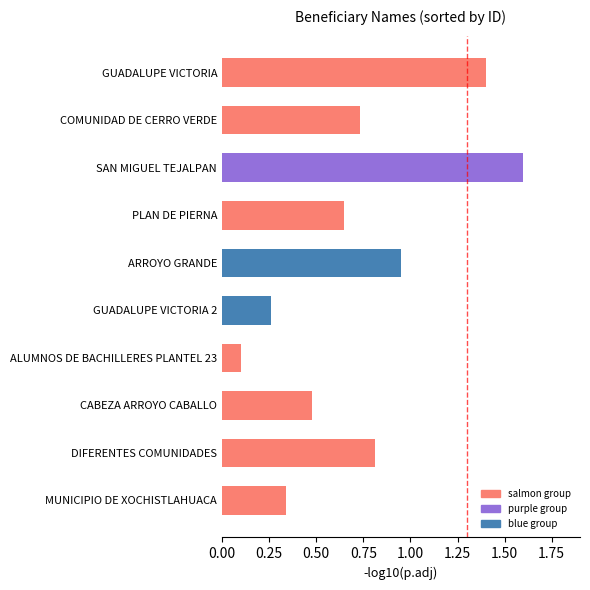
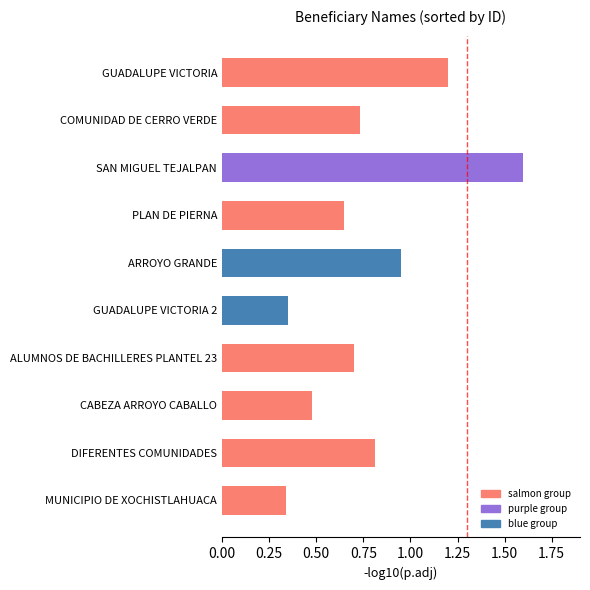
  {
-   "GUADALUPE VICTORIA": 1.4,
+   "GUADALUPE VICTORIA": 1.2,
    "COMUNIDAD DE CERRO VERDE": 0.73,
    "SAN MIGUEL TEJALPAN": 1.60,
    "PLAN DE PIERNA": 0.65,
    "ARROYO GRANDE": 0.95,
-   "GUADALUPE VICTORIA 2": 0.26,
-   "ALUMNOS DE BACHILLERES PLANTEL 23": 0.1,
+   "GUADALUPE VICTORIA 2": 0.35,
+   "ALUMNOS DE BACHILLERES PLANTEL 23": 0.7,
    "CABEZA ARROYO CABALLO": 0.48,
    "DIFERENTES COMUNIDADES": 0.81,
    "MUNICIPIO DE XOCHISTLAHUACA": 0.34
  }
